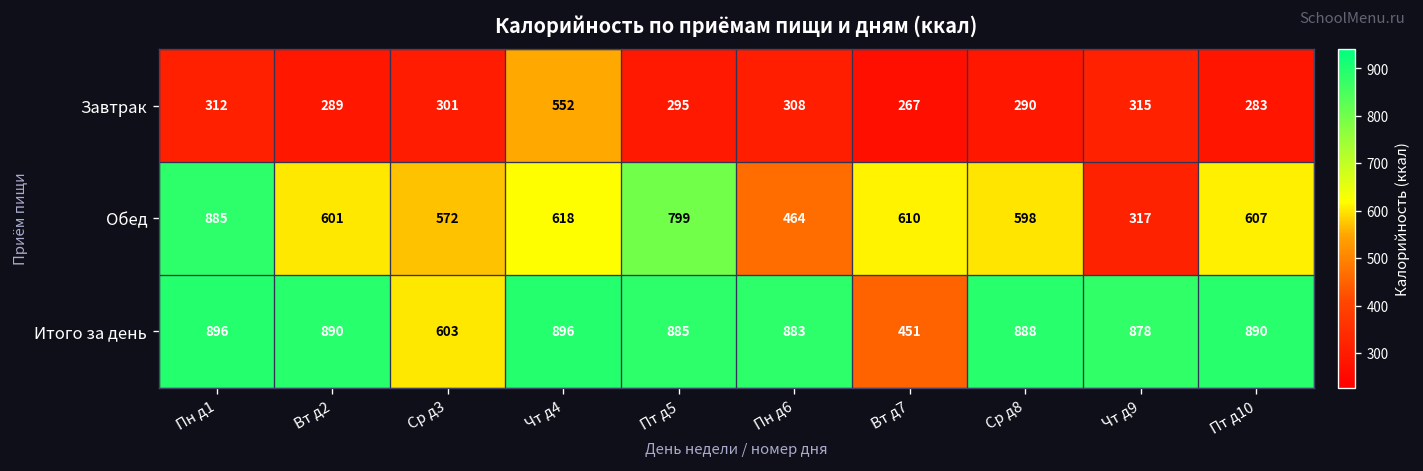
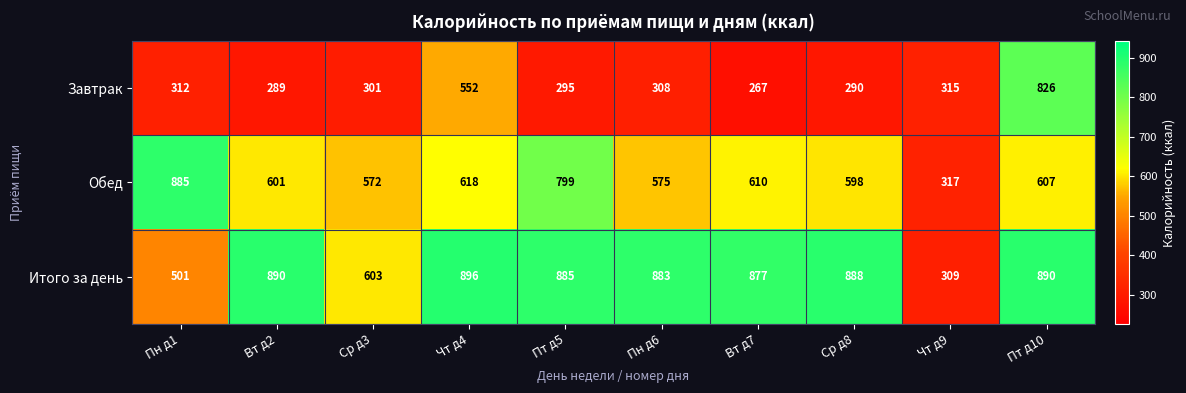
  {
    "Завтрак": {
      "Пн д1": 312,
      "Вт д2": 289,
      "Ср д3": 301,
      "Чт д4": 552,
      "Пт д5": 295,
      "Пн д6": 308,
      "Вт д7": 267,
      "Ср д8": 290,
      "Чт д9": 315,
-     "Пт д10": 283
+     "Пт д10": 826
    },
    "Обед": {
      "Пн д1": 885,
      "Вт д2": 601,
      "Ср д3": 572,
      "Чт д4": 618,
      "Пт д5": 799,
-     "Пн д6": 464,
+     "Пн д6": 575,
      "Вт д7": 610,
      "Ср д8": 598,
      "Чт д9": 317,
      "Пт д10": 607
    },
    "Итого за день": {
-     "Пн д1": 896,
+     "Пн д1": 501,
      "Вт д2": 890,
      "Ср д3": 603,
      "Чт д4": 896,
      "Пт д5": 885,
      "Пн д6": 883,
-     "Вт д7": 451,
+     "Вт д7": 877,
      "Ср д8": 888,
-     "Чт д9": 878,
+     "Чт д9": 309,
      "Пт д10": 890
    }
  }
